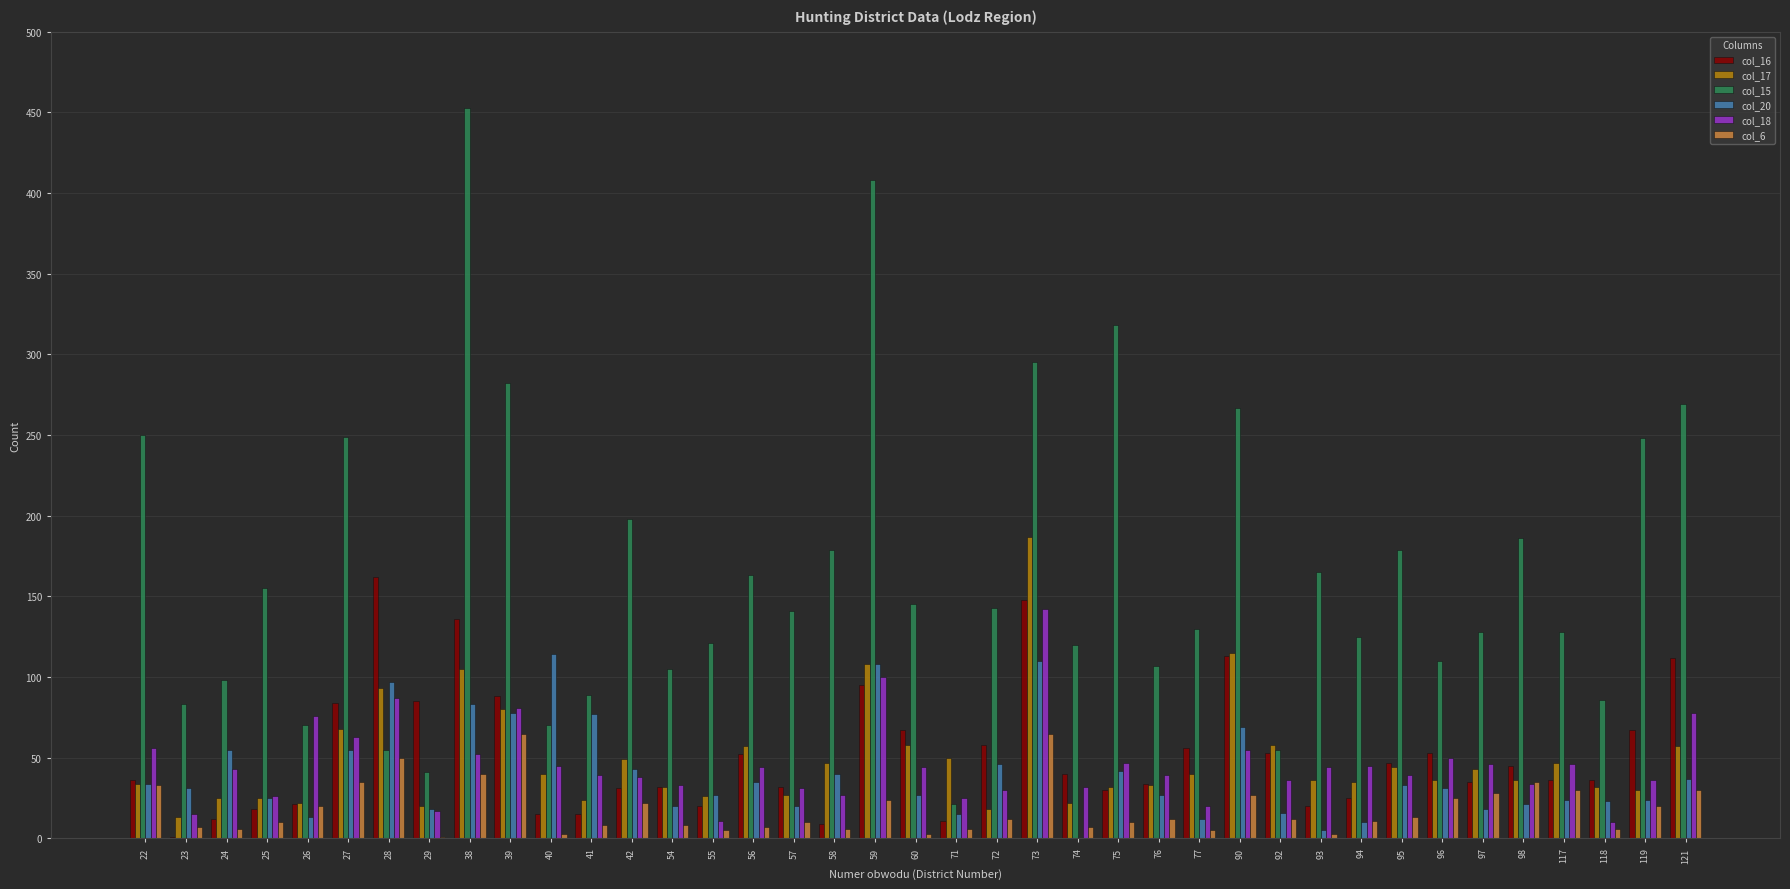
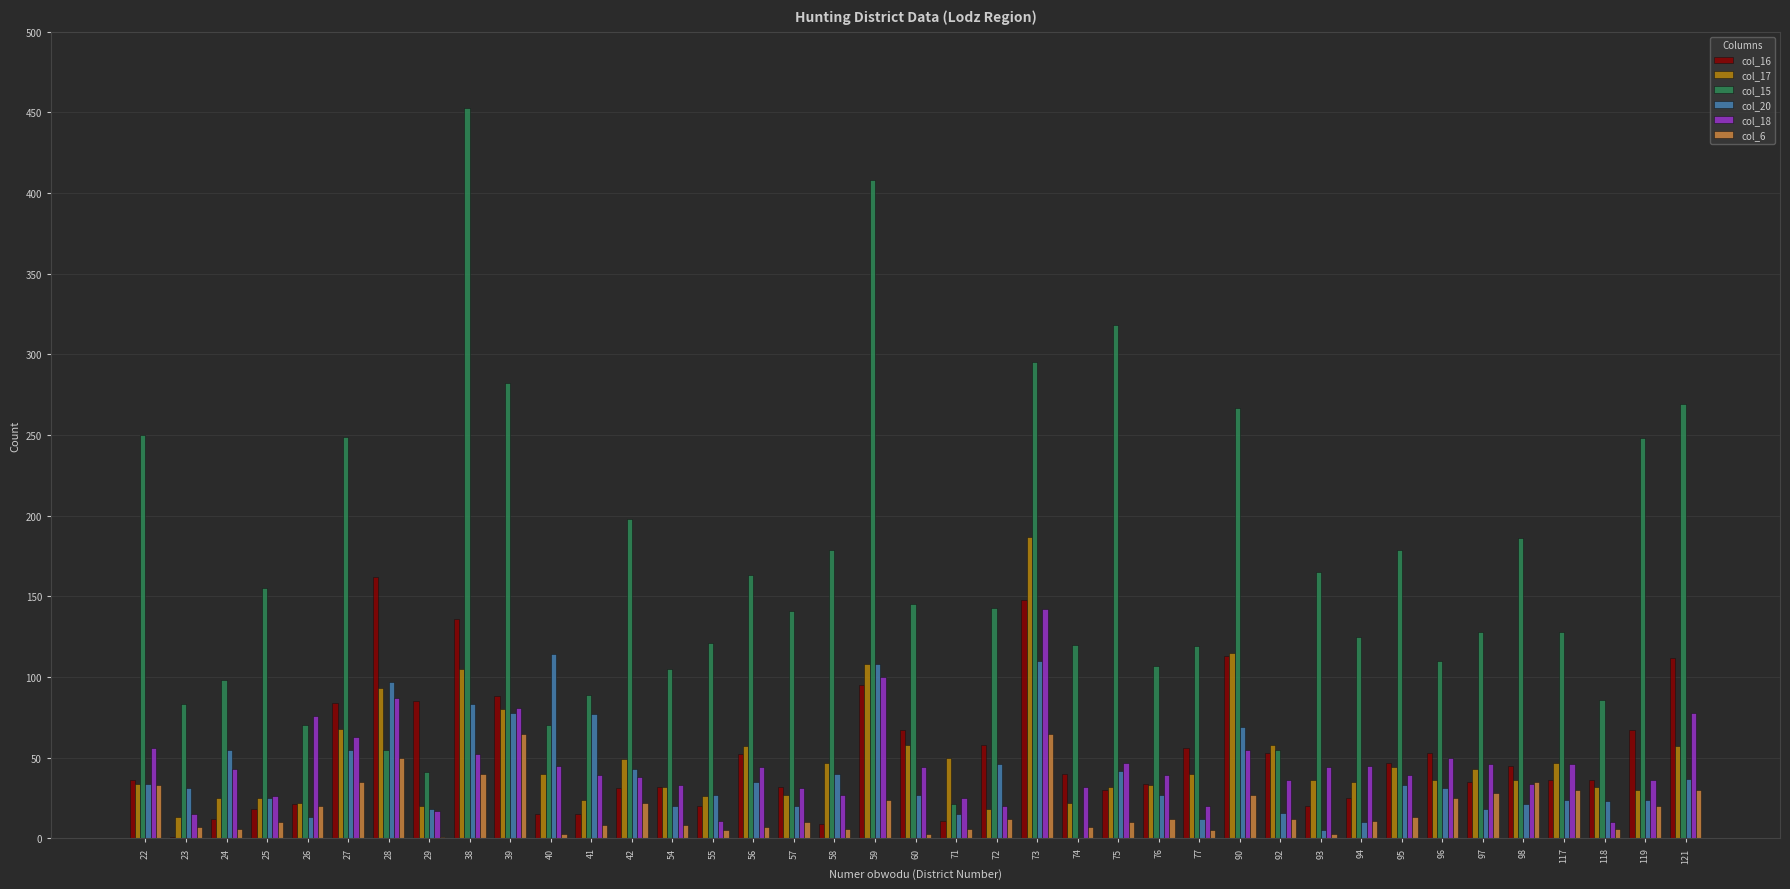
  {
    "col_16": {
      "22": 36,
      "24": 12,
      "25": 18,
      "26": 21,
      "27": 84,
      "28": 162,
      "29": 85,
      "38": 136,
      "39": 88,
      "40": 15,
      "41": 15,
      "42": 31,
      "54": 32,
      "55": 20,
      "56": 52,
      "57": 32,
      "58": 9,
      "59": 95,
      "60": 67,
      "71": 11,
      "72": 58,
      "73": 148,
      "74": 40,
      "75": 30,
      "76": 34,
      "77": 56,
      "90": 113,
      "92": 53,
      "93": 20,
      "94": 25,
      "95": 47,
      "96": 53,
      "97": 35,
      "98": 45,
      "117": 36,
      "118": 36,
      "119": 67,
      "121": 112
    },
    "col_15": {
      "22": 250,
      "23": 83,
      "24": 98,
      "25": 155,
      "26": 70,
      "27": 249,
      "28": 55,
      "29": 41,
      "38": 453,
      "39": 282,
      "40": 70,
      "41": 89,
      "42": 198,
      "54": 105,
      "55": 121,
      "56": 163,
      "57": 141,
      "58": 179,
      "59": 408,
      "60": 145,
      "71": 21,
      "72": 143,
      "73": 295,
      "74": 120,
      "75": 318,
      "76": 107,
-     "77": 130,
+     "77": 119,
      "90": 267,
      "92": 55,
      "93": 165,
      "94": 125,
      "95": 179,
      "96": 110,
      "97": 128,
      "98": 186,
      "117": 128,
      "118": 86,
      "119": 248,
      "121": 269
    },
    "col_20": {
      "22": 34,
      "23": 31,
      "24": 55,
      "25": 25,
      "26": 13,
      "27": 55,
      "28": 97,
      "29": 18,
      "38": 83,
      "39": 78,
      "40": 114,
      "41": 77,
      "42": 43,
      "54": 20,
      "55": 27,
      "56": 35,
      "57": 20,
      "58": 40,
      "59": 108,
      "60": 27,
      "71": 15,
      "72": 46,
      "73": 110,
      "74": 0,
      "75": 42,
      "76": 27,
      "77": 12,
      "90": 69,
      "92": 16,
      "93": 5,
      "94": 10,
      "95": 33,
      "96": 31,
      "97": 18,
      "98": 21,
      "117": 24,
      "118": 23,
      "119": 24,
      "121": 37
    },
    "col_18": {
      "22": 56,
      "23": 15,
      "24": 43,
      "25": 26,
      "26": 76,
      "27": 63,
      "28": 87,
      "29": 17,
      "38": 52,
      "39": 81,
      "40": 45,
      "41": 39,
      "42": 38,
      "54": 33,
      "55": 11,
      "56": 44,
      "57": 31,
      "58": 27,
      "59": 100,
      "60": 44,
      "71": 25,
-     "72": 30,
+     "72": 20,
      "73": 142,
      "74": 32,
      "75": 47,
      "76": 39,
      "77": 20,
      "90": 55,
      "92": 36,
      "93": 44,
      "94": 45,
      "95": 39,
      "96": 50,
      "97": 46,
      "98": 34,
      "117": 46,
      "118": 10,
      "119": 36,
      "121": 78
    }
  }
